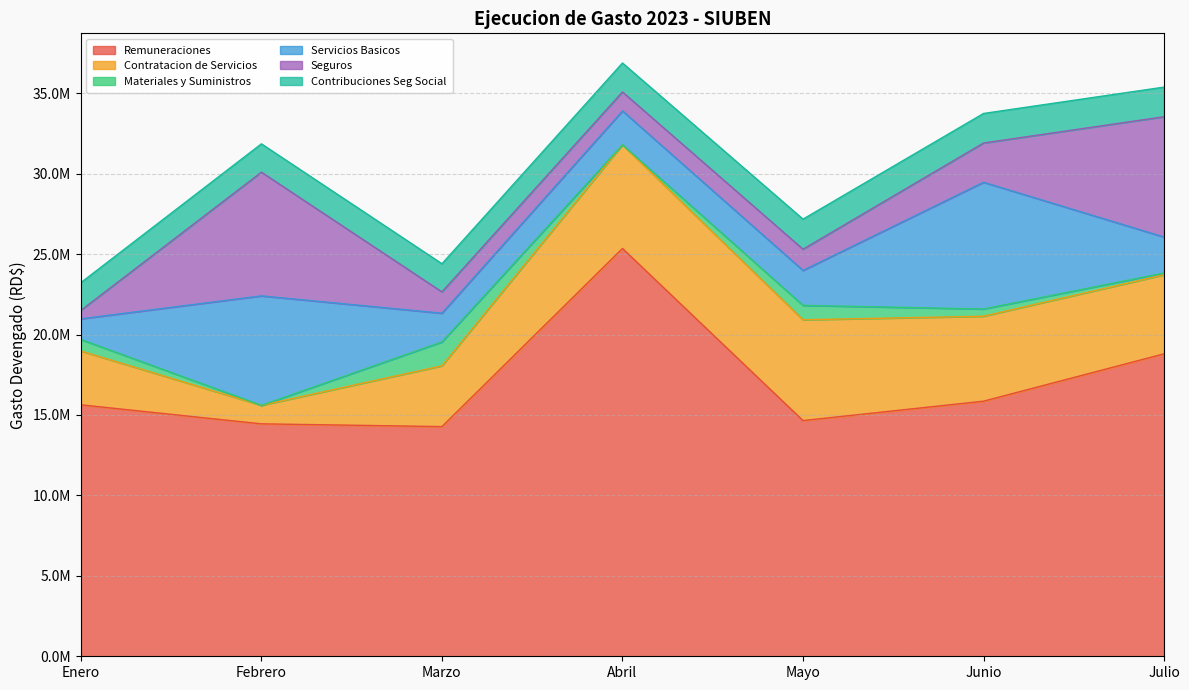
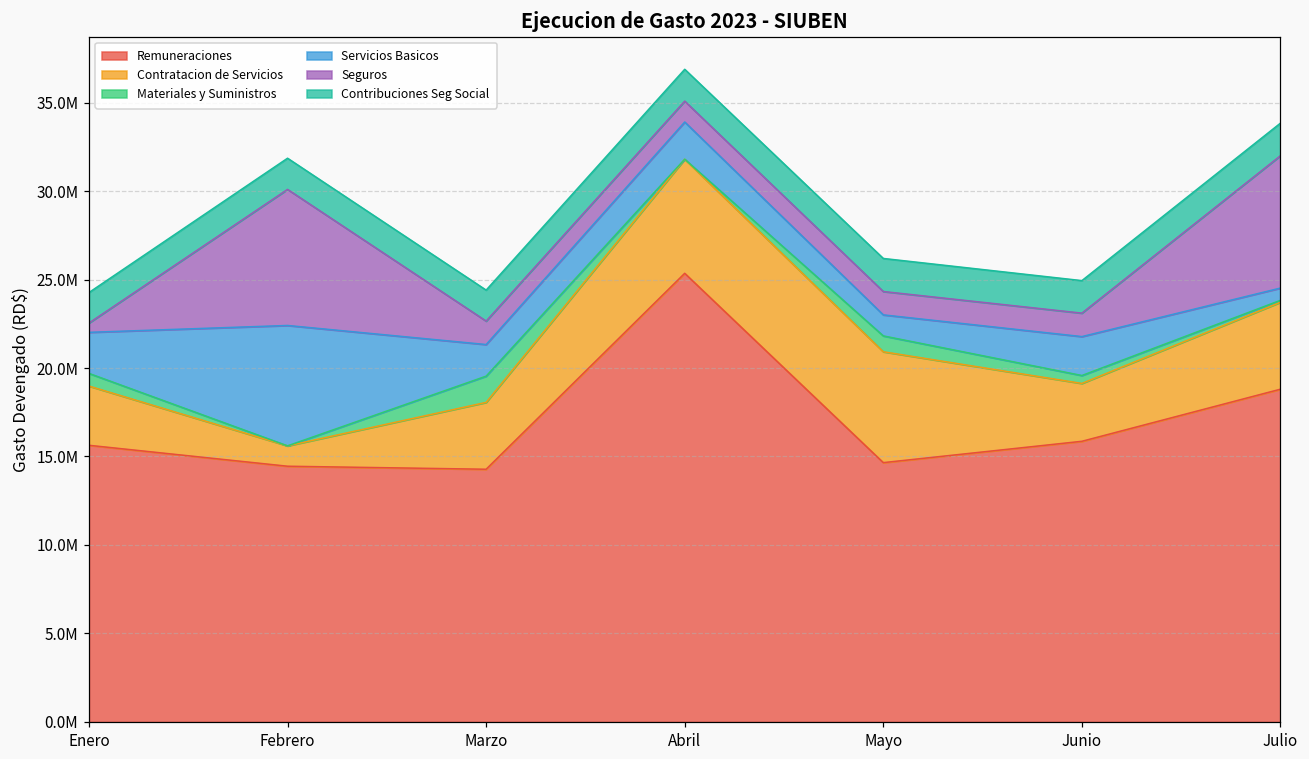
  {
    "Remuneraciones": {
      "Enero": 15600000,
      "Febrero": 14400000,
      "Marzo": 14300000,
      "Abril": 25400000,
      "Mayo": 14700000,
      "Junio": 15900000,
      "Julio": 18800000
    },
    "Contratacion de Servicios": {
      "Enero": 3300000,
      "Marzo": 3800000,
      "Mayo": 6300000,
-     "Junio": 5300000
+     "Junio": 3300000
    },
    "Servicios Basicos": {
-     "Enero": 1300000,
+     "Enero": 2300000,
      "Febrero": 6800000,
      "Marzo": 1800000,
      "Abril": 2100000,
-     "Mayo": 2200000,
-     "Junio": 7900000,
-     "Julio": 2200000
+     "Mayo": 1200000,
+     "Junio": 2200000,
+     "Julio": 700000
    },
    "Seguros": {
      "Enero": 500000,
      "Febrero": 7700000,
      "Marzo": 1300000,
      "Abril": 1200000,
      "Mayo": 1300000,
-     "Junio": 2400000,
+     "Junio": 1300000,
      "Julio": 7500000
    }
  }
